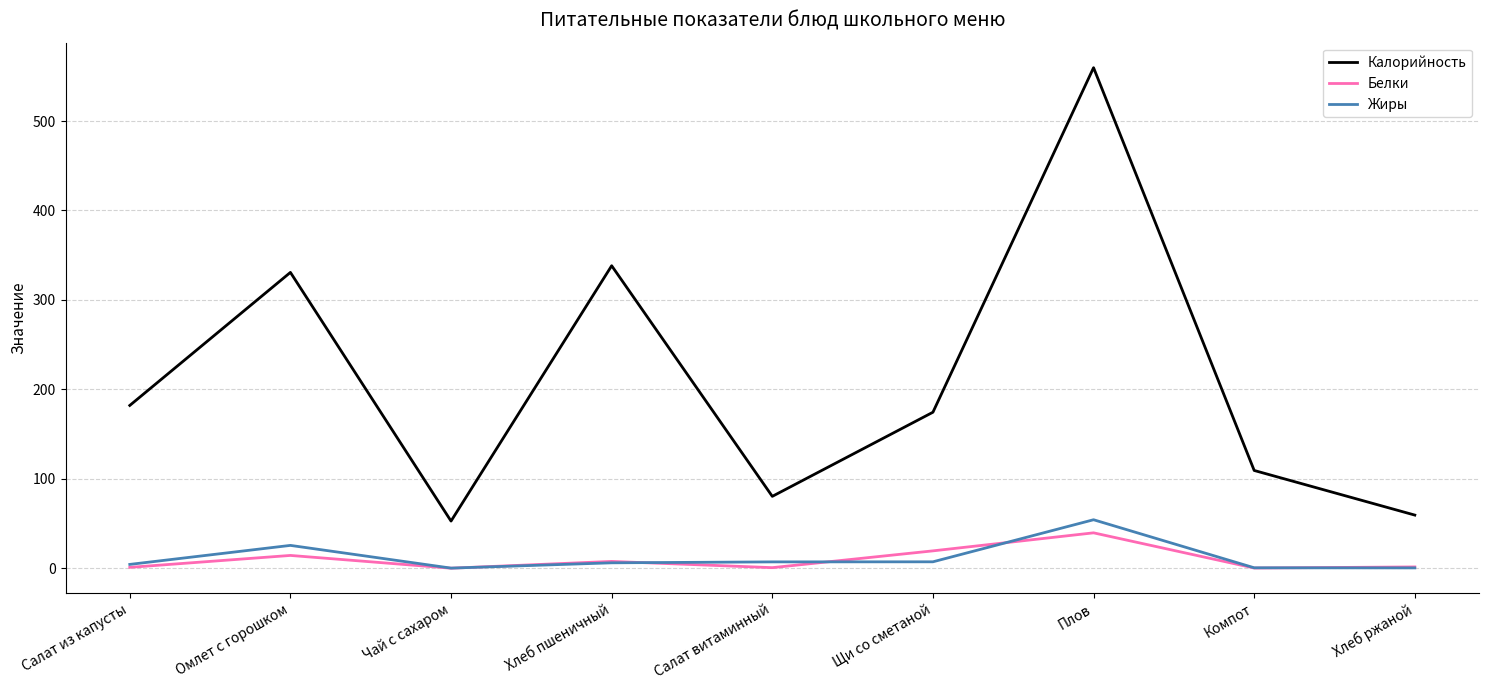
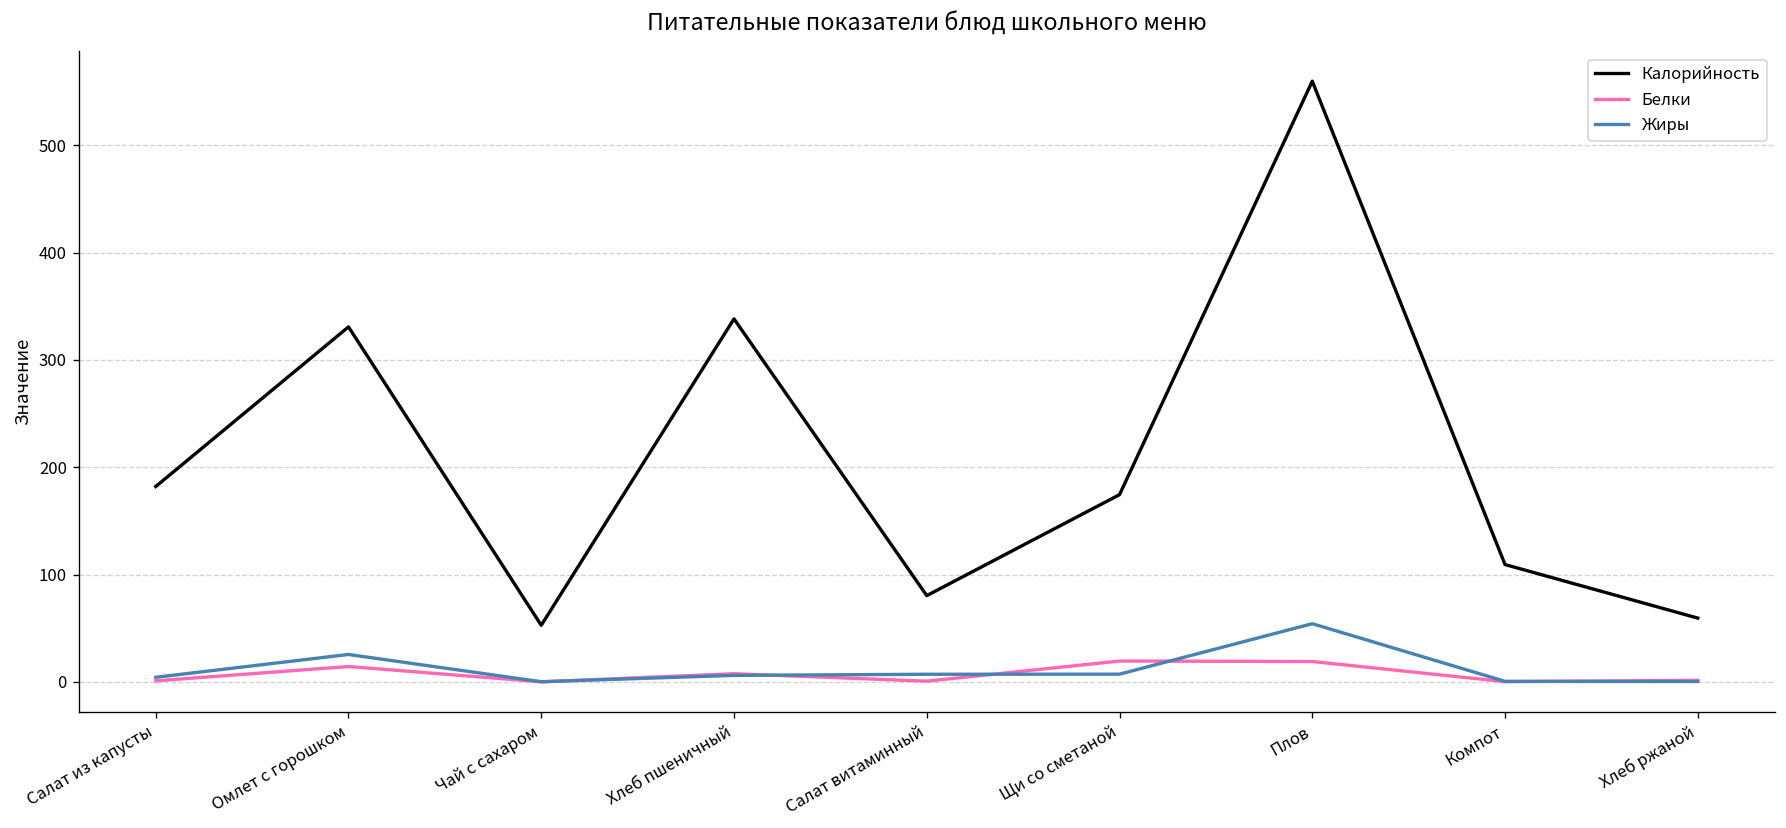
  {
    "Калорийность": {
      "Салат из капусты": 180,
      "Омлет с горошком": 330,
      "Чай с сахаром": 50,
      "Хлеб пшеничный": 340,
      "Салат витаминный": 80,
      "Щи со сметаной": 170,
      "Плов": 560,
      "Компот": 110,
      "Хлеб ржаной": 60
    },
    "Белки": {
      "Салат из капусты": 0,
      "Омлет с горошком": 10,
      "Салат витаминный": 0,
      "Щи со сметаной": 20,
-     "Плов": 40
+     "Плов": 20
    },
    "Жиры": {
      "Салат из капусты": 0,
      "Омлет с горошком": 30,
      "Салат витаминный": 10,
      "Щи со сметаной": 10,
      "Плов": 50
    }
  }
